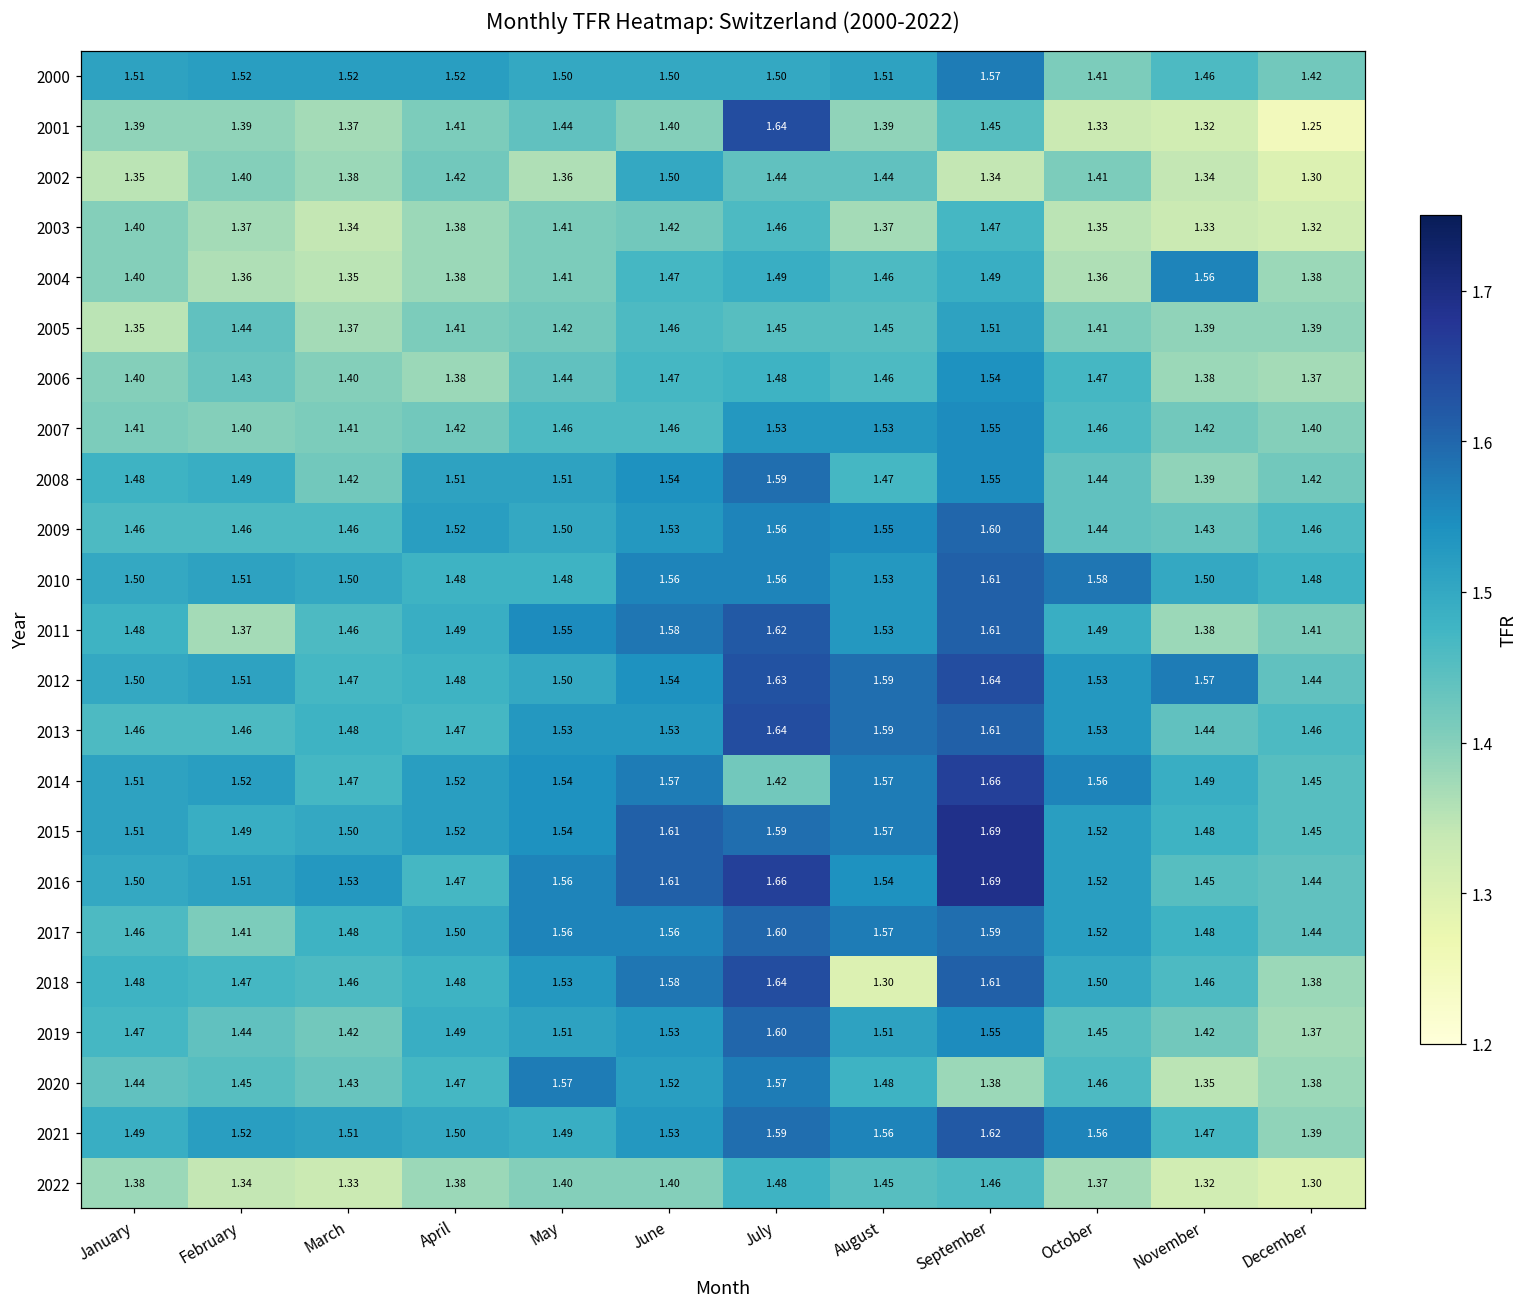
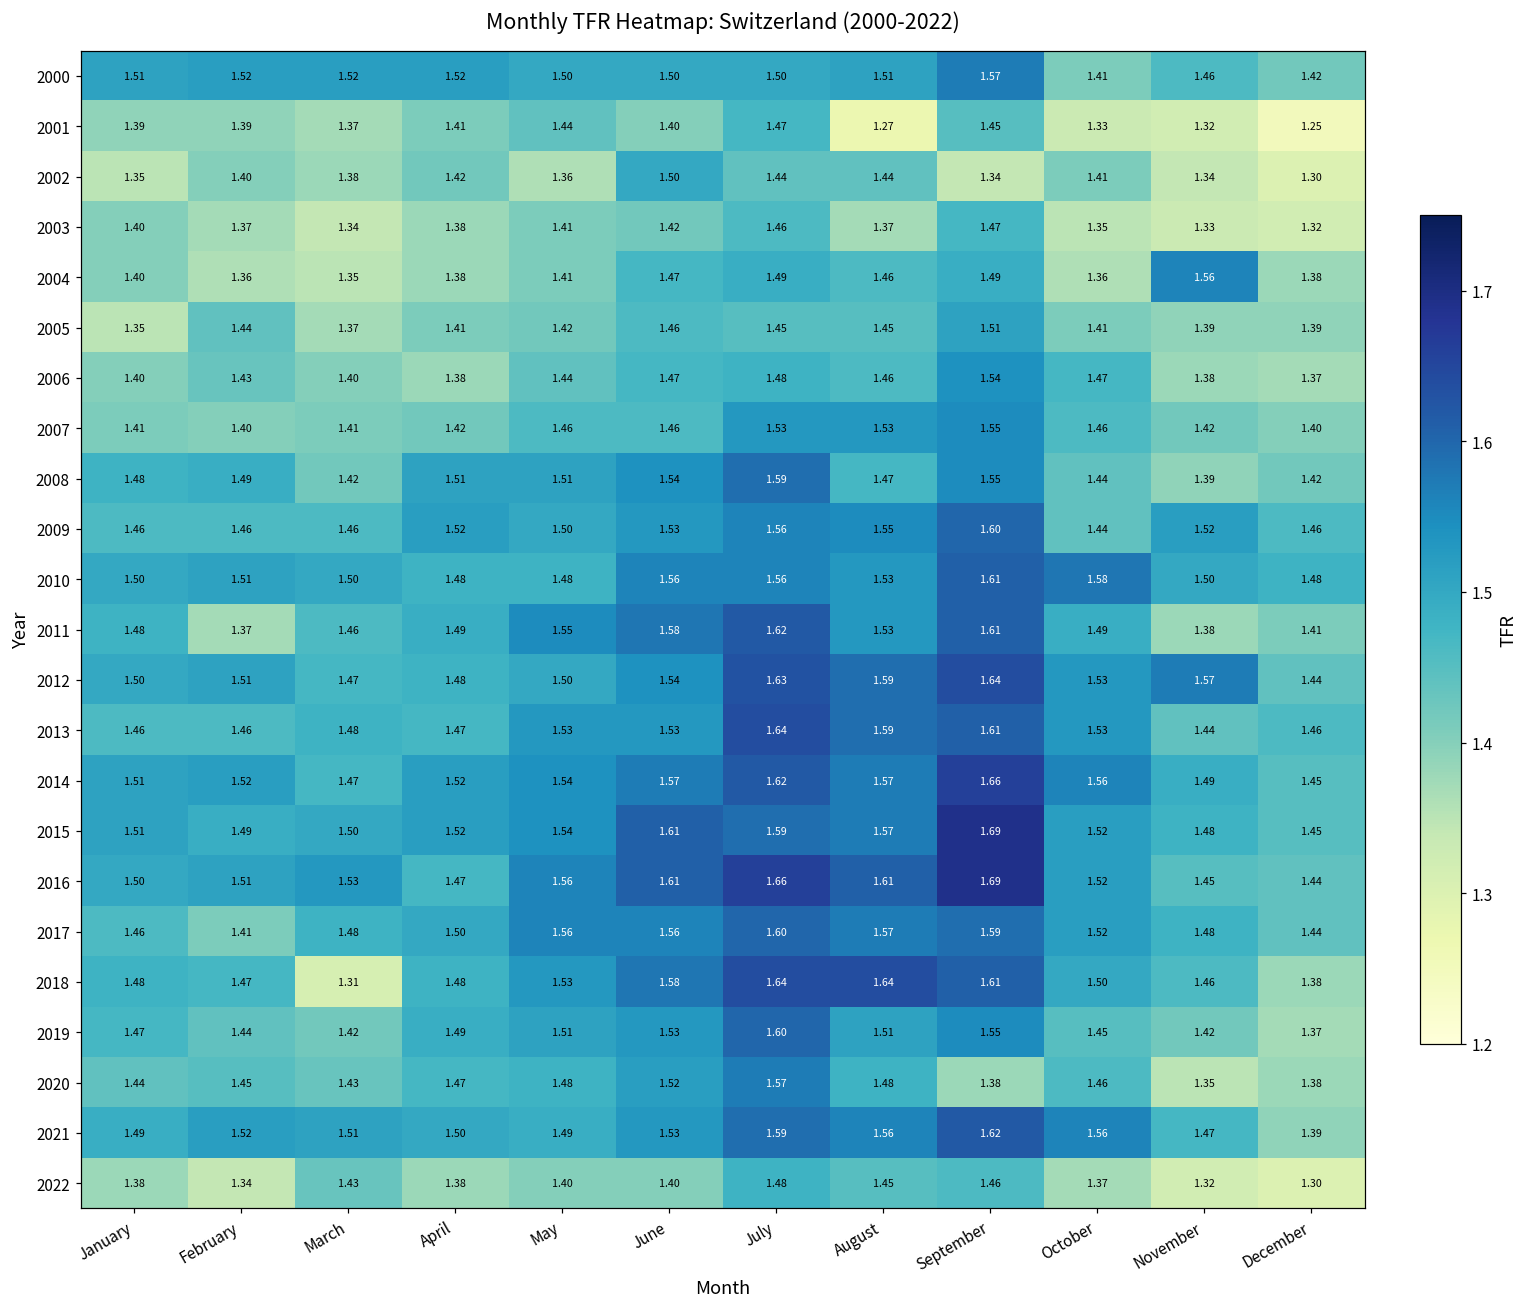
  {
    "2001": {
      "January": 1.39,
      "February": 1.39,
      "March": 1.37,
      "April": 1.41,
      "May": 1.44,
      "June": 1.40,
-     "July": 1.64,
-     "August": 1.39,
+     "July": 1.47,
+     "August": 1.27,
      "September": 1.45,
      "October": 1.33,
      "November": 1.32,
      "December": 1.25
    },
    "2009": {
      "January": 1.46,
      "February": 1.46,
      "March": 1.46,
      "April": 1.52,
      "May": 1.50,
      "June": 1.53,
      "July": 1.56,
      "August": 1.55,
      "September": 1.60,
      "October": 1.44,
-     "November": 1.43,
+     "November": 1.52,
      "December": 1.46
    },
    "2014": {
      "January": 1.51,
      "February": 1.52,
      "March": 1.47,
      "April": 1.52,
      "May": 1.54,
      "June": 1.57,
-     "July": 1.42,
+     "July": 1.62,
      "August": 1.57,
      "September": 1.66,
      "October": 1.56,
      "November": 1.49,
      "December": 1.45
    },
    "2016": {
      "January": 1.50,
      "February": 1.51,
      "March": 1.53,
      "April": 1.47,
      "May": 1.56,
      "June": 1.61,
      "July": 1.66,
-     "August": 1.54,
+     "August": 1.61,
      "September": 1.69,
      "October": 1.52,
      "November": 1.45,
      "December": 1.44
    },
    "2018": {
      "January": 1.48,
      "February": 1.47,
-     "March": 1.46,
+     "March": 1.31,
      "April": 1.48,
      "May": 1.53,
      "June": 1.58,
      "July": 1.64,
-     "August": 1.30,
+     "August": 1.64,
      "September": 1.61,
      "October": 1.50,
      "November": 1.46,
      "December": 1.38
    },
    "2020": {
      "January": 1.44,
      "February": 1.45,
      "March": 1.43,
      "April": 1.47,
-     "May": 1.57,
+     "May": 1.48,
      "June": 1.52,
      "July": 1.57,
      "August": 1.48,
      "September": 1.38,
      "October": 1.46,
      "November": 1.35,
      "December": 1.38
    },
    "2022": {
      "January": 1.38,
      "February": 1.34,
-     "March": 1.33,
+     "March": 1.43,
      "April": 1.38,
      "May": 1.40,
      "June": 1.40,
      "July": 1.48,
      "August": 1.45,
      "September": 1.46,
      "October": 1.37,
      "November": 1.32,
      "December": 1.30
    }
  }
